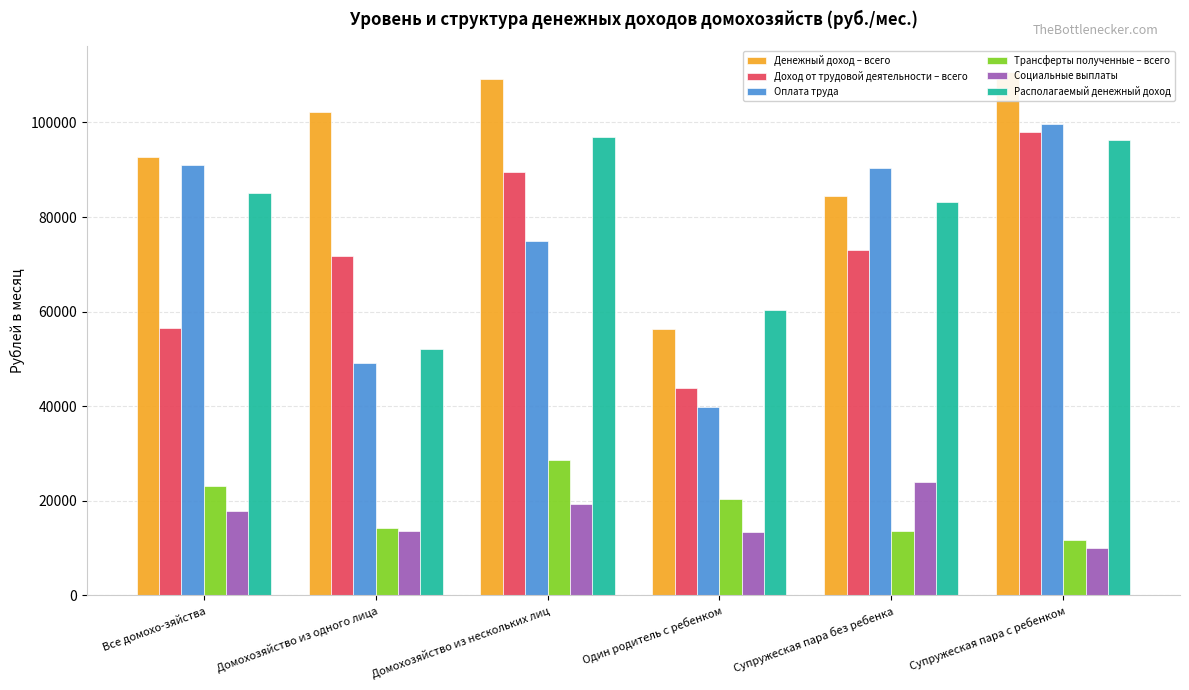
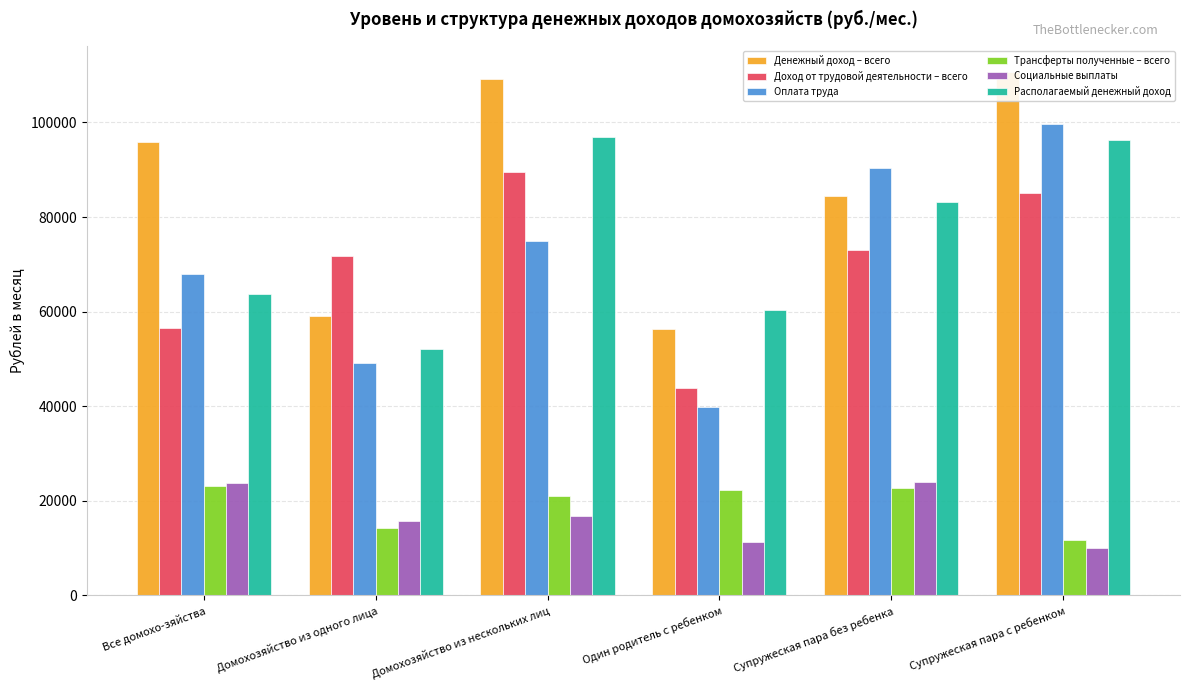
  {
    "Денежный доход – всего": {
-     "Все домохо-зяйства": 93000,
-     "Домохозяйство из одного лица": 102000,
+     "Все домохо-зяйства": 96000,
+     "Домохозяйство из одного лица": 59000,
      "Домохозяйство из нескольких лиц": 109000,
      "Один родитель с ребенком": 56000,
      "Супружеская пара без ребенка": 84000
    },
    "Доход от трудовой деятельности – всего": {
      "Все домохо-зяйства": 56000,
      "Домохозяйство из одного лица": 72000,
      "Домохозяйство из нескольких лиц": 90000,
      "Один родитель с ребенком": 44000,
      "Супружеская пара без ребенка": 73000,
-     "Супружеская пара с ребенком": 98000
+     "Супружеская пара с ребенком": 85000
    },
    "Оплата труда": {
-     "Все домохо-зяйства": 91000,
+     "Все домохо-зяйства": 68000,
      "Домохозяйство из одного лица": 49000,
      "Домохозяйство из нескольких лиц": 75000,
      "Один родитель с ребенком": 40000,
      "Супружеская пара без ребенка": 90000,
      "Супружеская пара с ребенком": 100000
    },
    "Трансферты полученные – всего": {
      "Все домохо-зяйства": 23000,
      "Домохозяйство из одного лица": 14000,
-     "Домохозяйство из нескольких лиц": 29000,
-     "Один родитель с ребенком": 21000,
-     "Супружеская пара без ребенка": 14000,
+     "Домохозяйство из нескольких лиц": 21000,
+     "Один родитель с ребенком": 22000,
+     "Супружеская пара без ребенка": 23000,
      "Супружеская пара с ребенком": 12000
    },
    "Социальные выплаты": {
-     "Все домохо-зяйства": 18000,
-     "Домохозяйство из одного лица": 14000,
-     "Домохозяйство из нескольких лиц": 19000,
-     "Один родитель с ребенком": 13000,
+     "Все домохо-зяйства": 24000,
+     "Домохозяйство из одного лица": 16000,
+     "Домохозяйство из нескольких лиц": 17000,
+     "Один родитель с ребенком": 11000,
      "Супружеская пара без ребенка": 24000,
      "Супружеская пара с ребенком": 10000
    },
    "Располагаемый денежный доход": {
-     "Все домохо-зяйства": 85000,
+     "Все домохо-зяйства": 64000,
      "Домохозяйство из одного лица": 52000,
      "Домохозяйство из нескольких лиц": 97000,
      "Один родитель с ребенком": 60000,
      "Супружеская пара без ребенка": 83000,
      "Супружеская пара с ребенком": 96000
    }
  }
